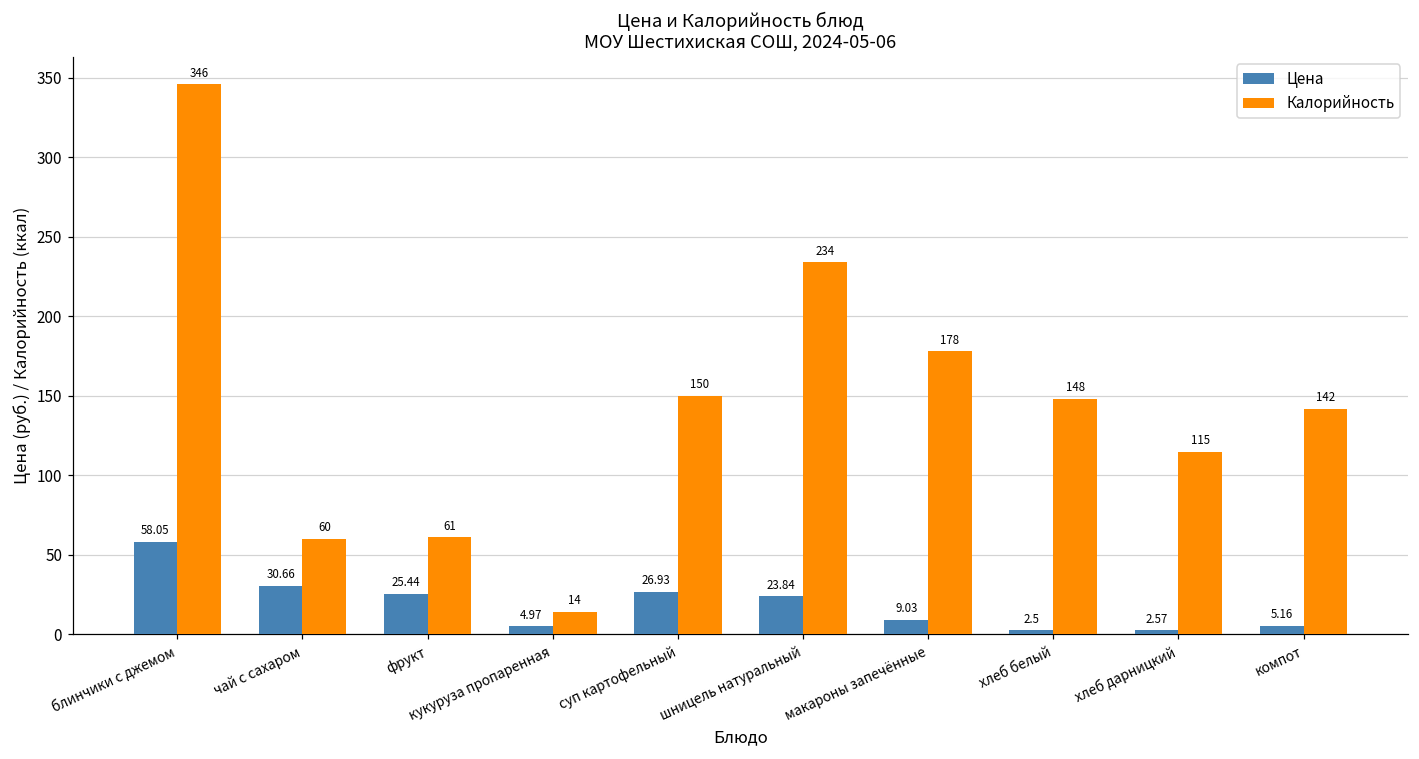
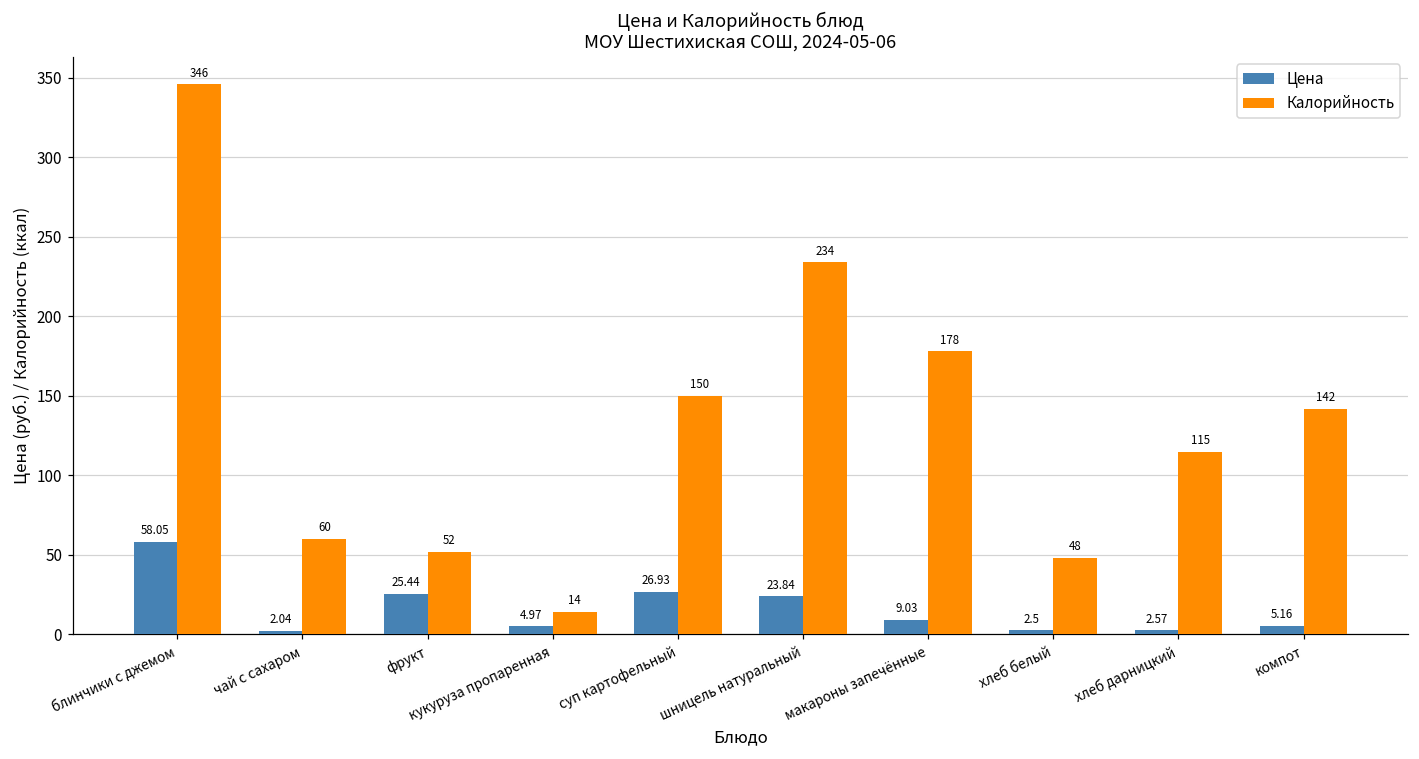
  {
    "Цена": {
      "блинчики с джемом": 58.05,
-     "чай с сахаром": 30.66,
+     "чай с сахаром": 2.04,
      "фрукт": 25.44,
      "кукуруза пропаренная": 4.97,
      "суп картофельный": 26.93,
      "шницель натуральный": 23.84,
      "макароны запечённые": 9.03,
      "хлеб белый": 2.5,
      "хлеб дарницкий": 2.57,
      "компот": 5.16
    },
    "Калорийность": {
      "блинчики с джемом": 346,
      "чай с сахаром": 60,
-     "фрукт": 61,
+     "фрукт": 52,
      "кукуруза пропаренная": 14,
      "суп картофельный": 150,
      "шницель натуральный": 234,
      "макароны запечённые": 178,
-     "хлеб белый": 148,
+     "хлеб белый": 48,
      "хлеб дарницкий": 115,
      "компот": 142
    }
  }
